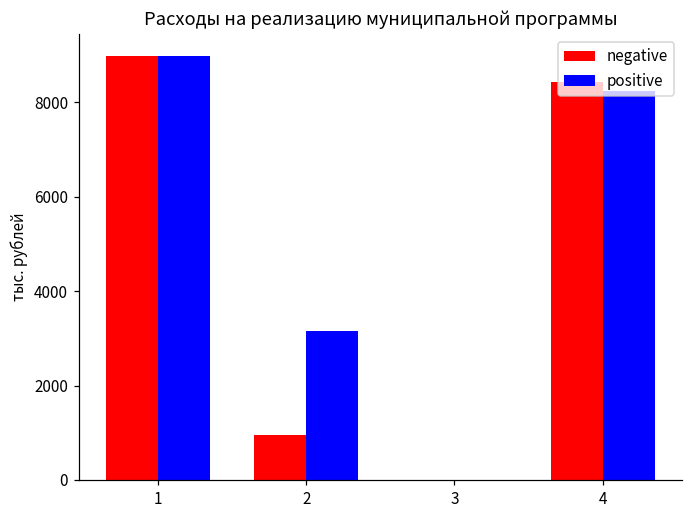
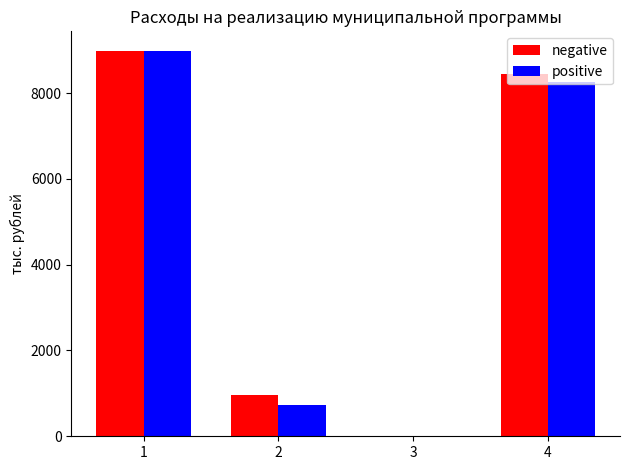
  {
    "negative": {
      "1": 9000,
      "2": 1000,
      "3": 0
    },
    "positive": {
      "1": 9000,
-     "2": 3200,
+     "2": 700,
      "3": 0
    }
  }
